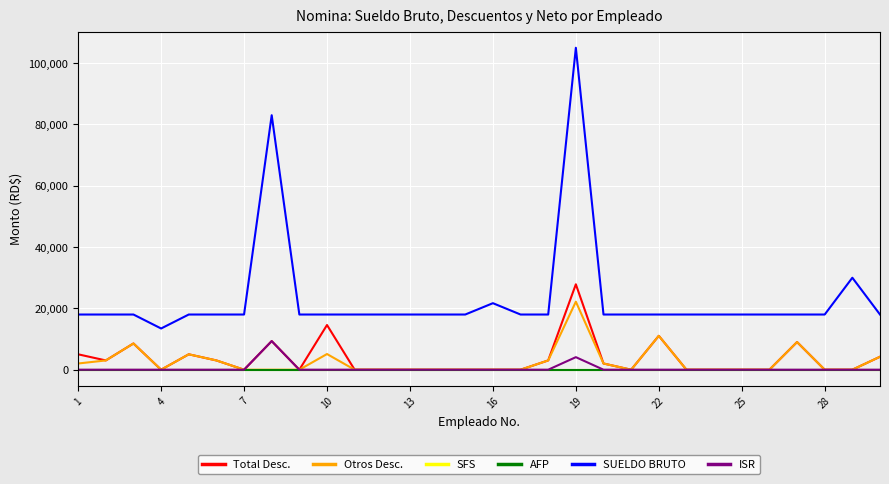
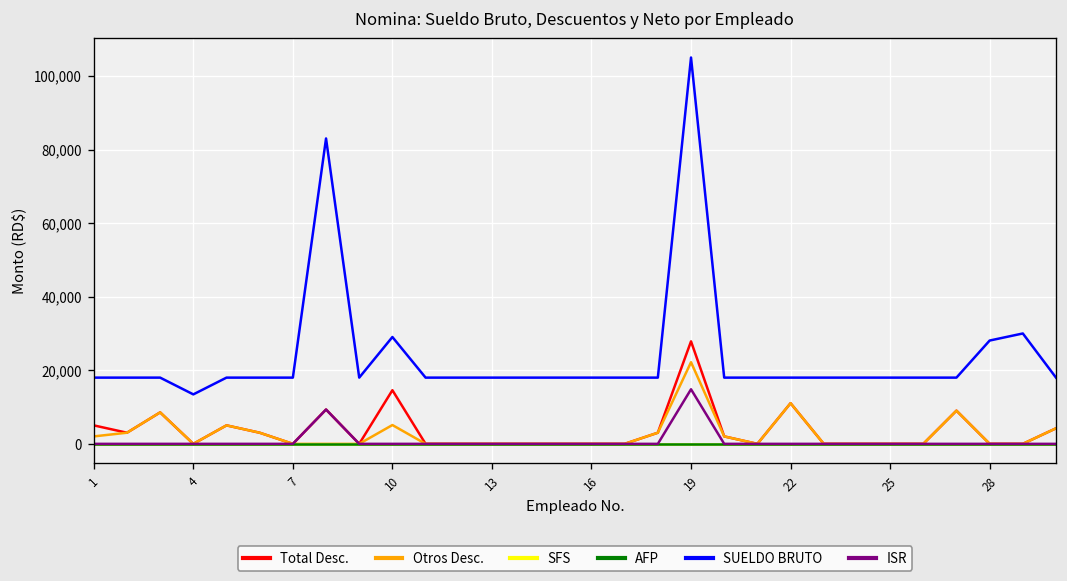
  {
    "Total Desc.": {
      "1": "5,000",
      "10": "15,000",
      "19": "28,000"
    },
    "Otros Desc.": {
      "1": "2,000",
      "10": "5,000",
      "19": "22,000"
    },
    "AFP": {
      "19": "0"
    },
    "SUELDO BRUTO": {
      "1": "18,000",
      "4": "13,000",
      "7": "18,000",
-     "10": "18,000",
+     "10": "29,000",
      "13": "18,000",
-     "16": "22,000",
+     "16": "18,000",
      "19": "105,000",
      "22": "18,000",
      "25": "18,000",
-     "28": "18,000"
+     "28": "28,000"
    },
    "ISR": {
-     "19": "4,000"
+     "19": "15,000"
    }
  }
